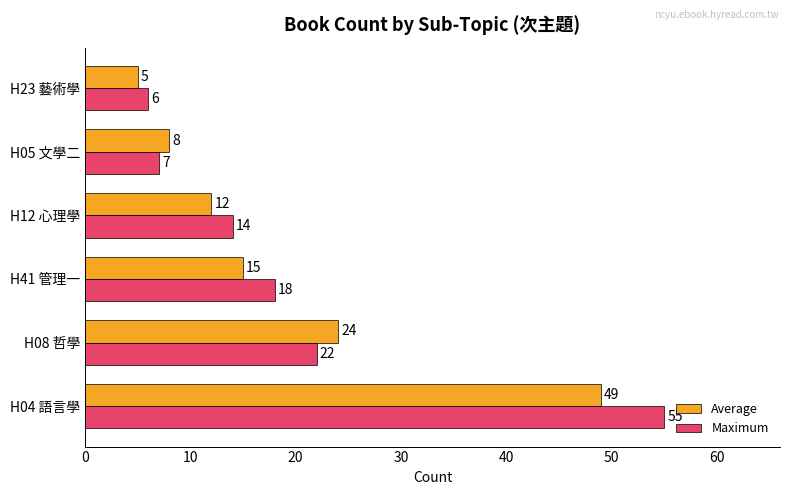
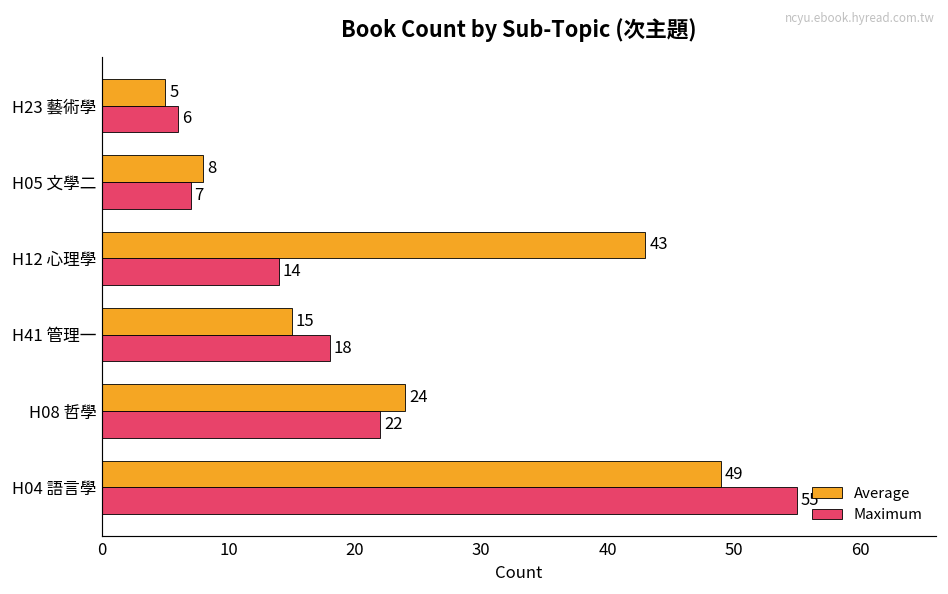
  {
    "Average": {
      "H23 藝術學": 5,
      "H05 文學二": 8,
-     "H12 心理學": 12,
+     "H12 心理學": 43,
      "H41 管理一": 15,
      "H08 哲學": 24,
      "H04 語言學": 49
    },
    "Maximum": {
      "H23 藝術學": 6,
      "H05 文學二": 7,
      "H12 心理學": 14,
      "H41 管理一": 18,
      "H08 哲學": 22,
      "H04 語言學": 55
    }
  }
